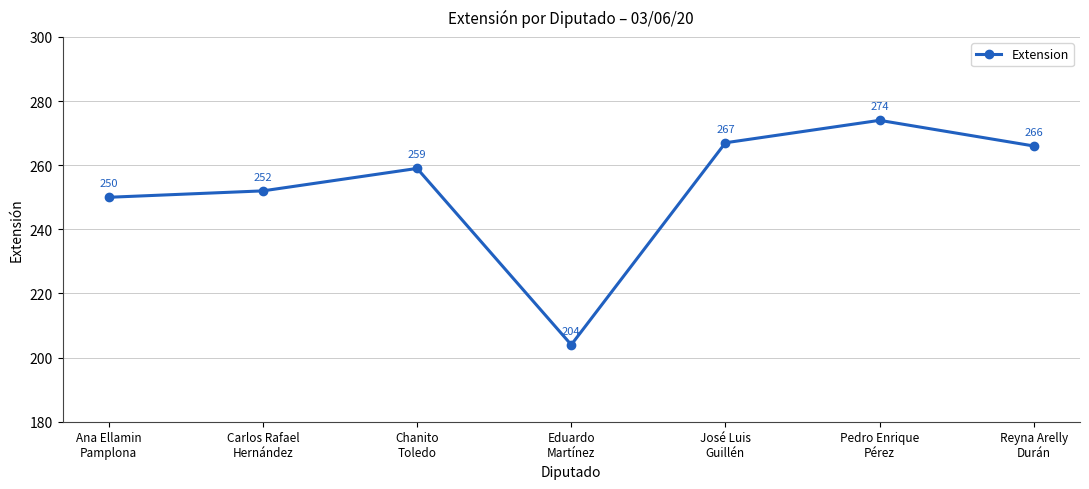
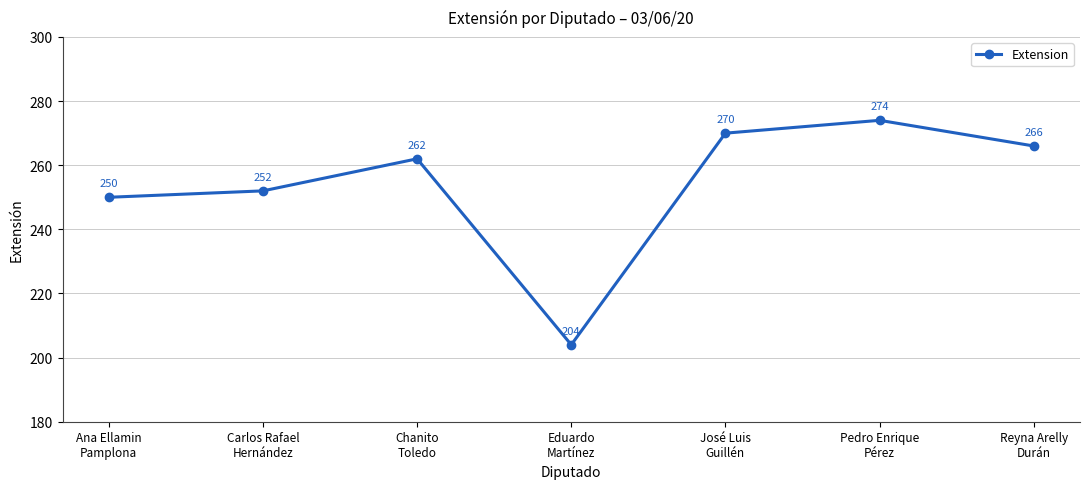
  {
    "Ana Ellamin Pamplona": 250,
    "Carlos Rafael Hernández": 252,
-   "Chanito Toledo": 259,
+   "Chanito Toledo": 262,
    "Eduardo Martínez": 204,
-   "José Luis Guillén": 267,
+   "José Luis Guillén": 270,
    "Pedro Enrique Pérez": 274,
    "Reyna Arelly Durán": 266
  }
